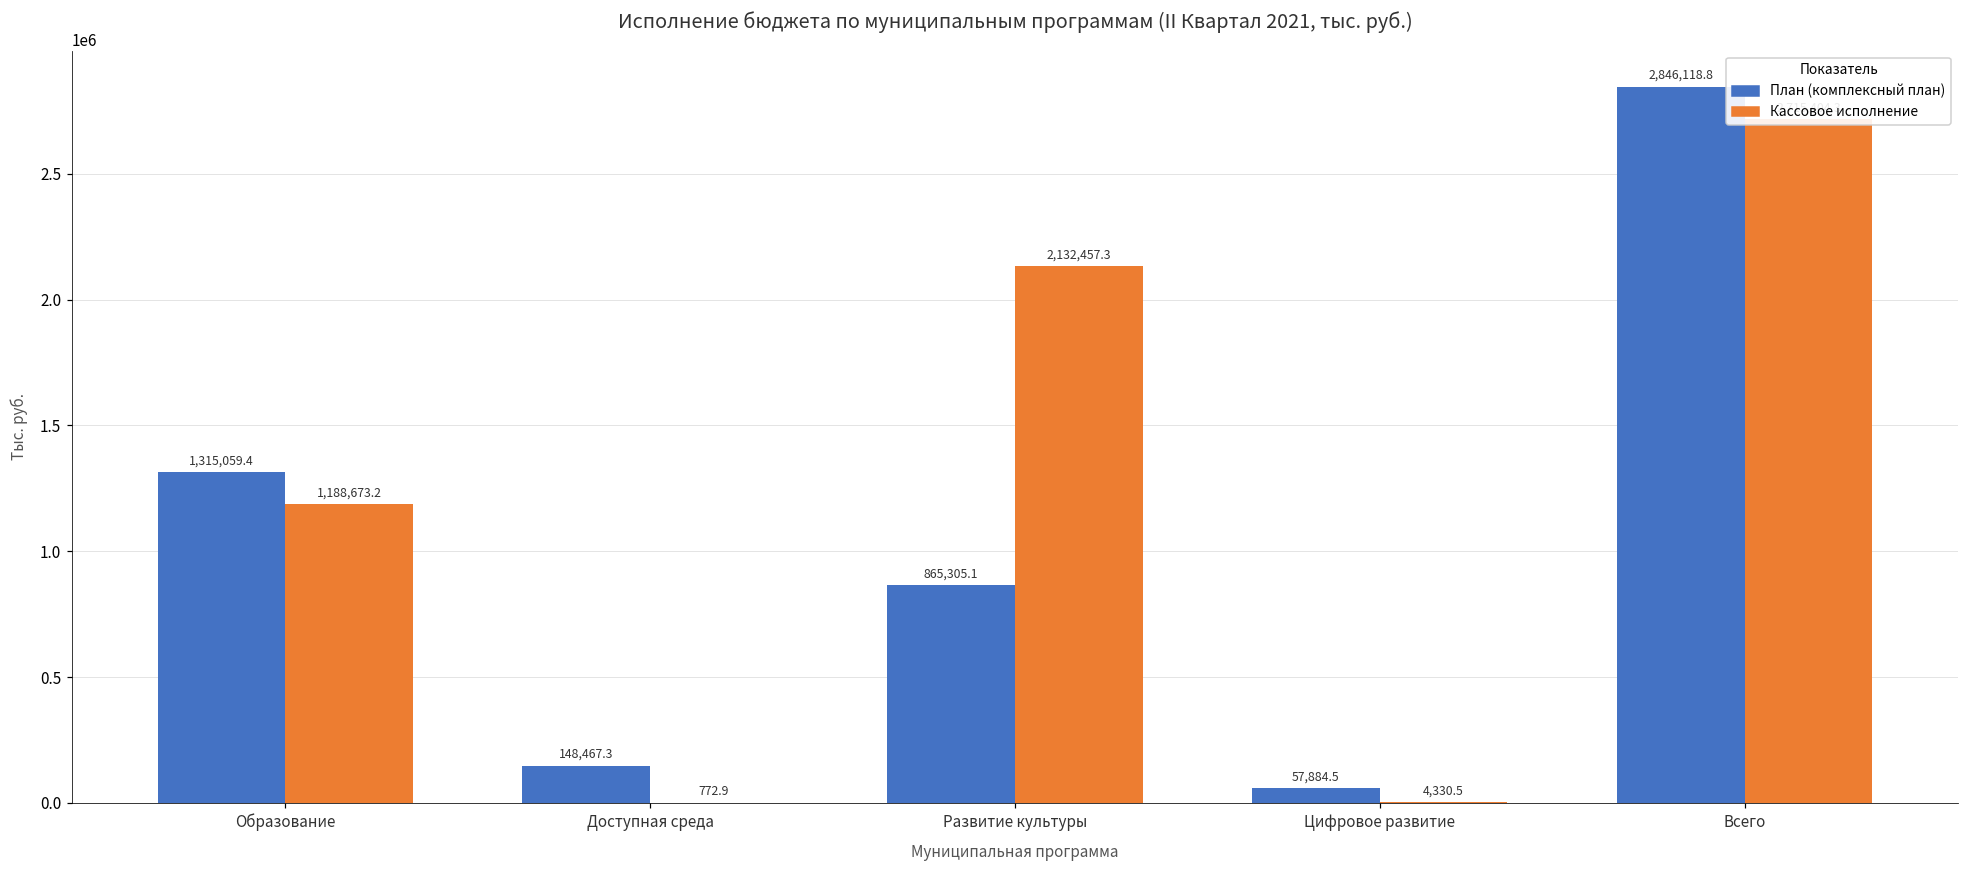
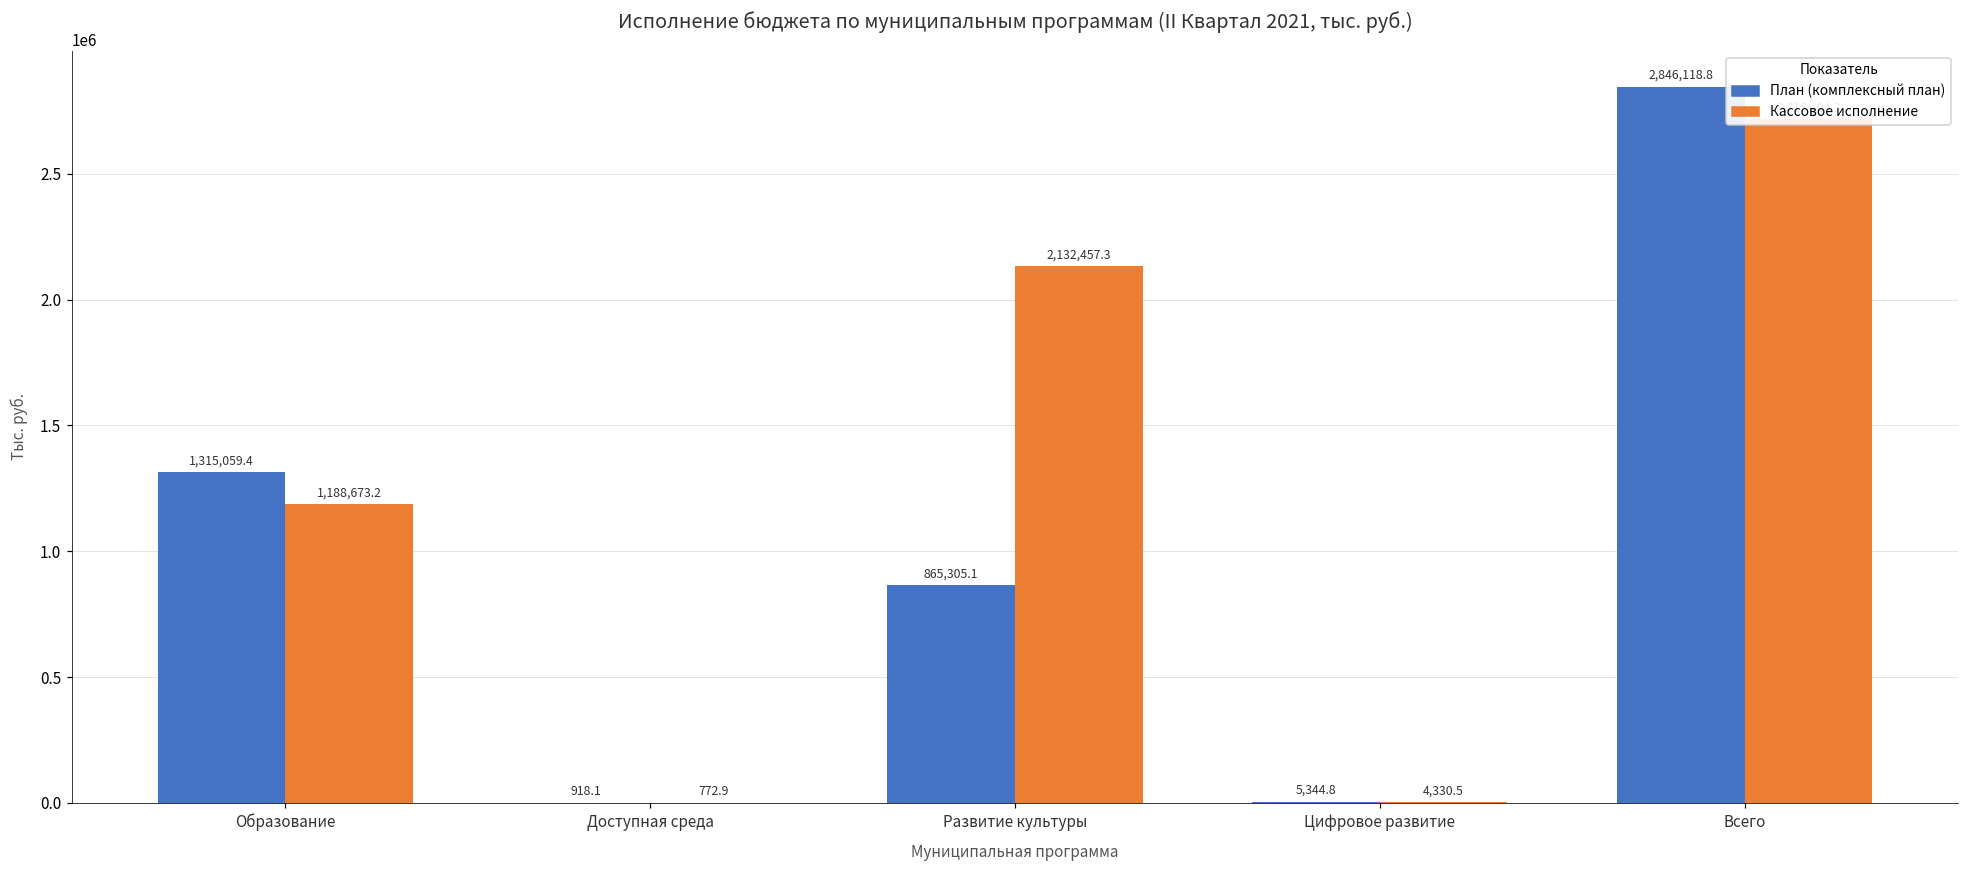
  {
    "План (комплексный план)": {
      "Образование": "1,315,059.4",
-     "Доступная среда": "148,467.3",
+     "Доступная среда": "918.1",
      "Развитие культуры": "865,305.1",
-     "Цифровое развитие": "57,884.5",
+     "Цифровое развитие": "5,344.8",
      "Всего": "2,846,118.8"
    },
    "Кассовое исполнение": {
      "Образование": "1,188,673.2",
      "Доступная среда": "772.9",
      "Развитие культуры": "2,132,457.3",
      "Цифровое развитие": "4,330.5"
    }
  }
